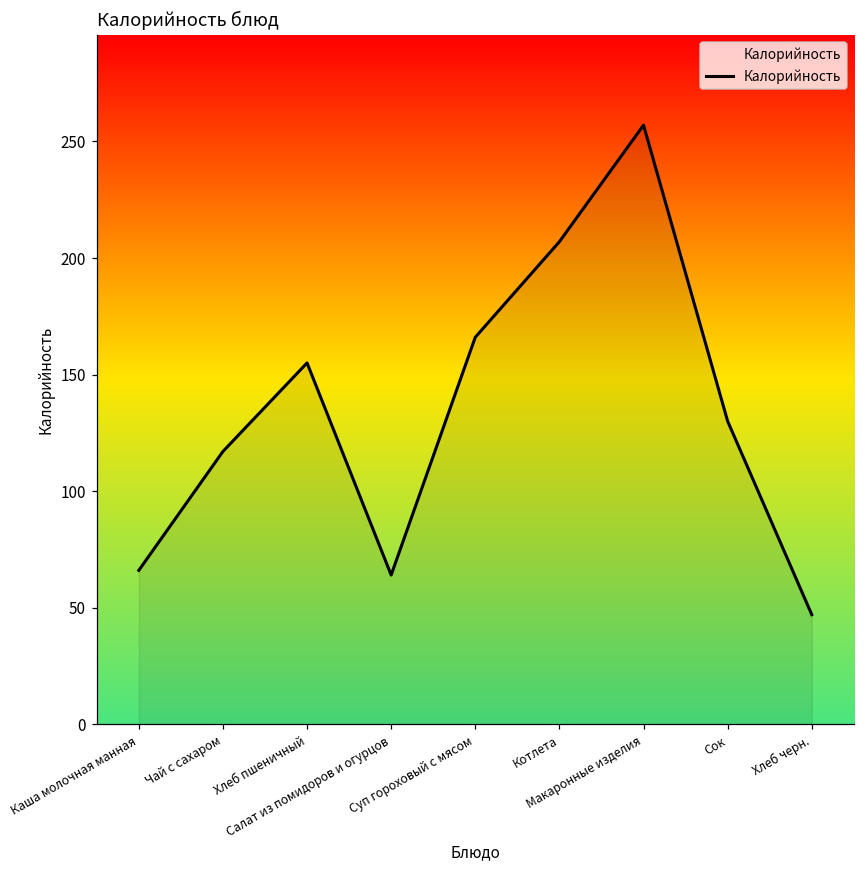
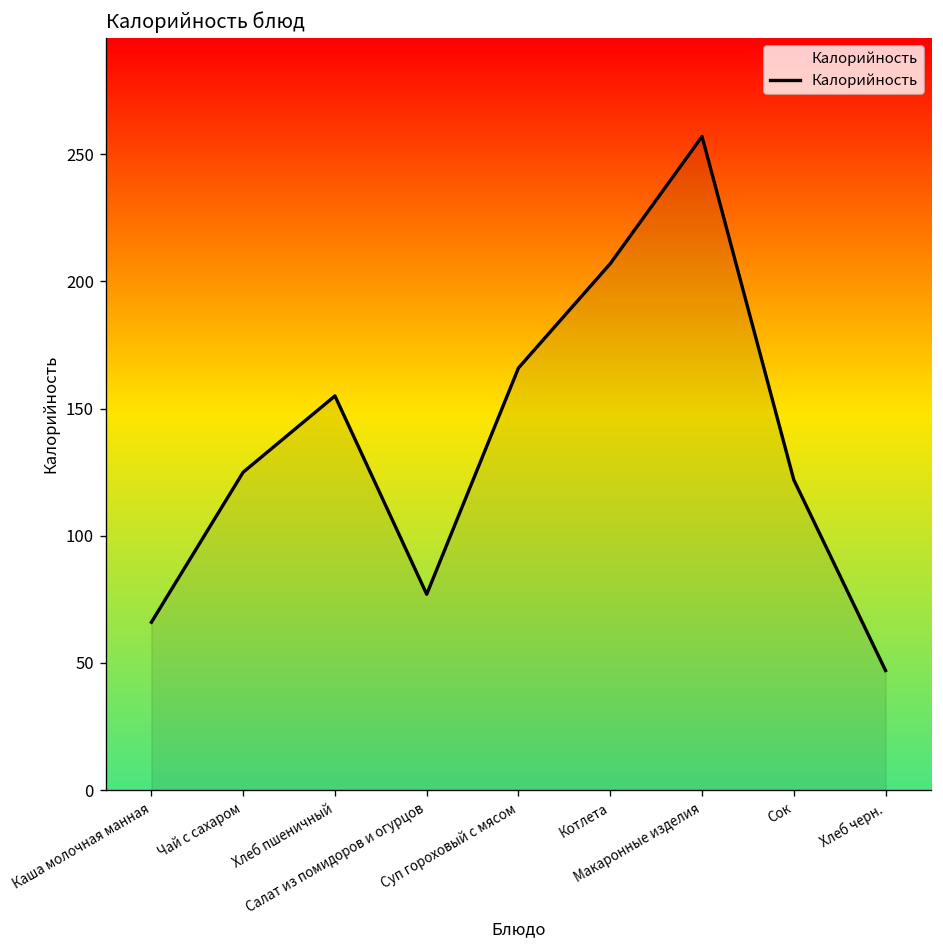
  {
    "Каша молочная манная": 66,
-   "Чай с сахаром": 117,
+   "Чай с сахаром": 125,
    "Хлеб пшеничный": 155,
-   "Салат из помидоров и огурцов": 64,
+   "Салат из помидоров и огурцов": 77,
    "Суп гороховый с мясом": 166,
    "Котлета": 207,
    "Макаронные изделия": 257,
-   "Сок": 130,
+   "Сок": 122,
    "Хлеб черн.": 47
  }
